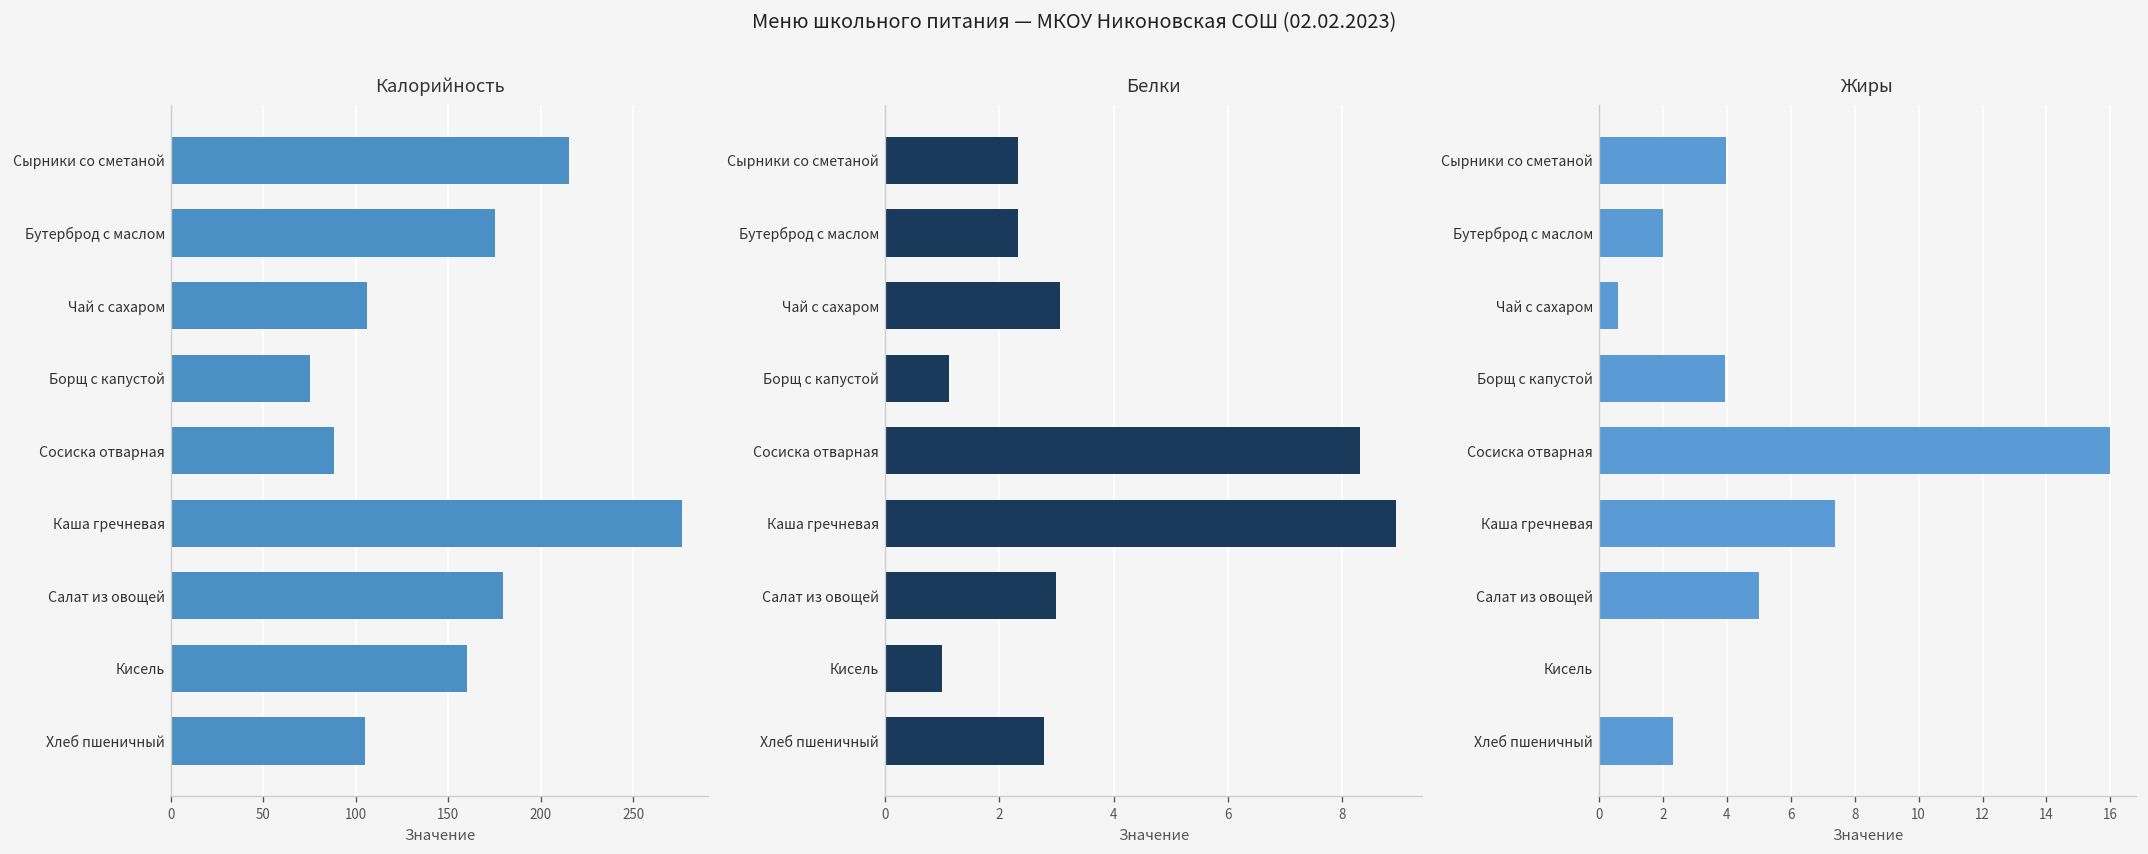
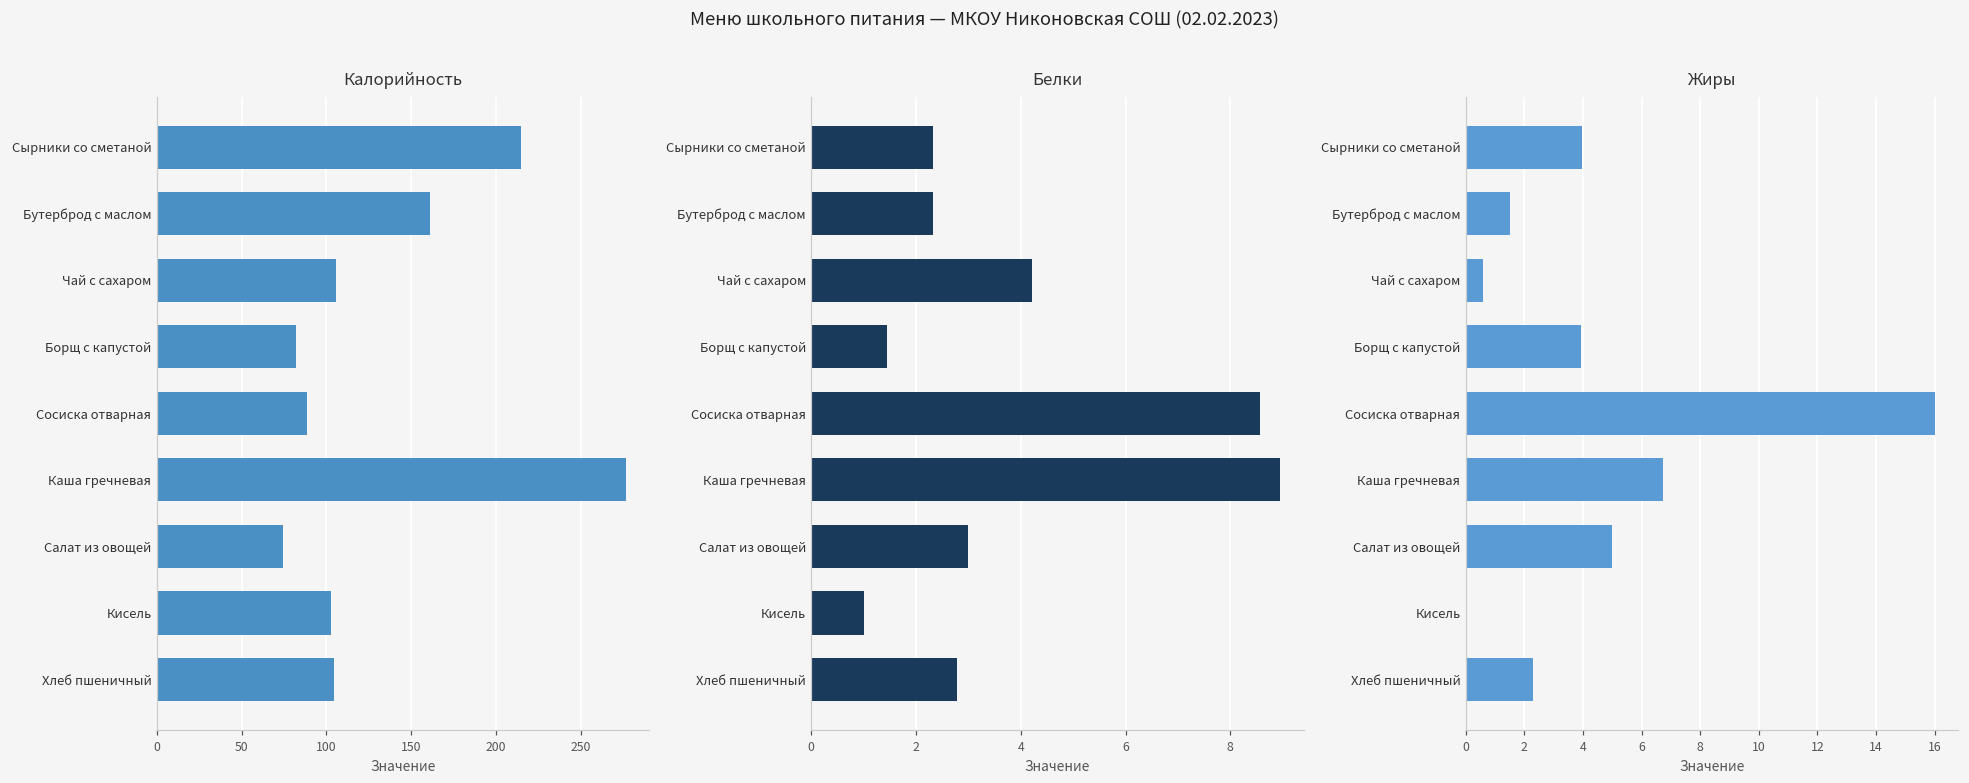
  {
    "Калорийность": {
      "Сырники со сметаной": 215,
-     "Бутерброд с маслом": 175,
+     "Бутерброд с маслом": 161,
      "Чай с сахаром": 106,
-     "Борщ с капустой": 75,
+     "Борщ с капустой": 82,
      "Сосиска отварная": 88,
      "Каша гречневая": 277,
-     "Салат из овощей": 180,
-     "Кисель": 160,
+     "Салат из овощей": 74,
+     "Кисель": 103,
      "Хлеб пшеничный": 105
    },
    "Белки": {
      "Сырники со сметаной": 2.3,
      "Бутерброд с маслом": 2.3,
-     "Чай с сахаром": 3.1,
-     "Борщ с капустой": 1.1,
-     "Сосиска отварная": 8.3,
+     "Чай с сахаром": 4.2,
+     "Борщ с капустой": 1.5,
+     "Сосиска отварная": 8.6,
      "Каша гречневая": 9.0,
      "Салат из овощей": 3.0,
      "Кисель": 1.0,
      "Хлеб пшеничный": 2.8
    },
    "Жиры": {
      "Сырники со сметаной": 4.0,
-     "Бутерброд с маслом": 2.0,
+     "Бутерброд с маслом": 1.5,
      "Чай с сахаром": 0.6,
      "Борщ с капустой": 3.9,
      "Сосиска отварная": 16.0,
-     "Каша гречневая": 7.4,
+     "Каша гречневая": 6.7,
      "Салат из овощей": 5.0,
      "Кисель": 0.0,
      "Хлеб пшеничный": 2.3
    }
  }
